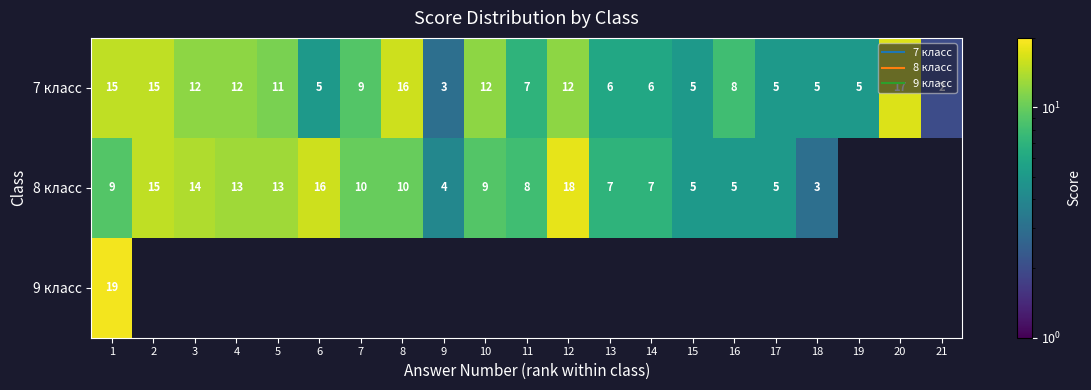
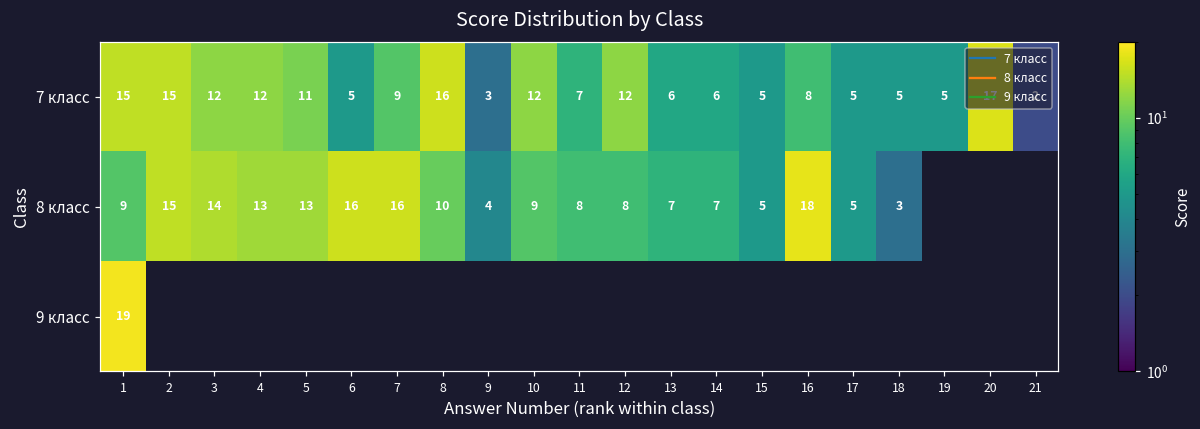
  {
    "7 класс": {
      "1": 15,
      "2": 15,
      "3": 12,
      "4": 12,
      "5": 11,
      "6": 5,
      "7": 9,
      "8": 16,
      "9": 3,
      "10": 12,
      "11": 7,
      "12": 12,
      "13": 6,
      "14": 6,
      "15": 5,
      "16": 8,
      "17": 5,
      "18": 5,
      "19": 5
    },
    "8 класс": {
      "1": 9,
      "2": 15,
      "3": 14,
      "4": 13,
      "5": 13,
      "6": 16,
-     "7": 10,
+     "7": 16,
      "8": 10,
      "9": 4,
      "10": 9,
      "11": 8,
-     "12": 18,
+     "12": 8,
      "13": 7,
      "14": 7,
      "15": 5,
-     "16": 5,
+     "16": 18,
      "17": 5,
      "18": 3
    },
    "9 класс": {
      "1": 19
    }
  }
